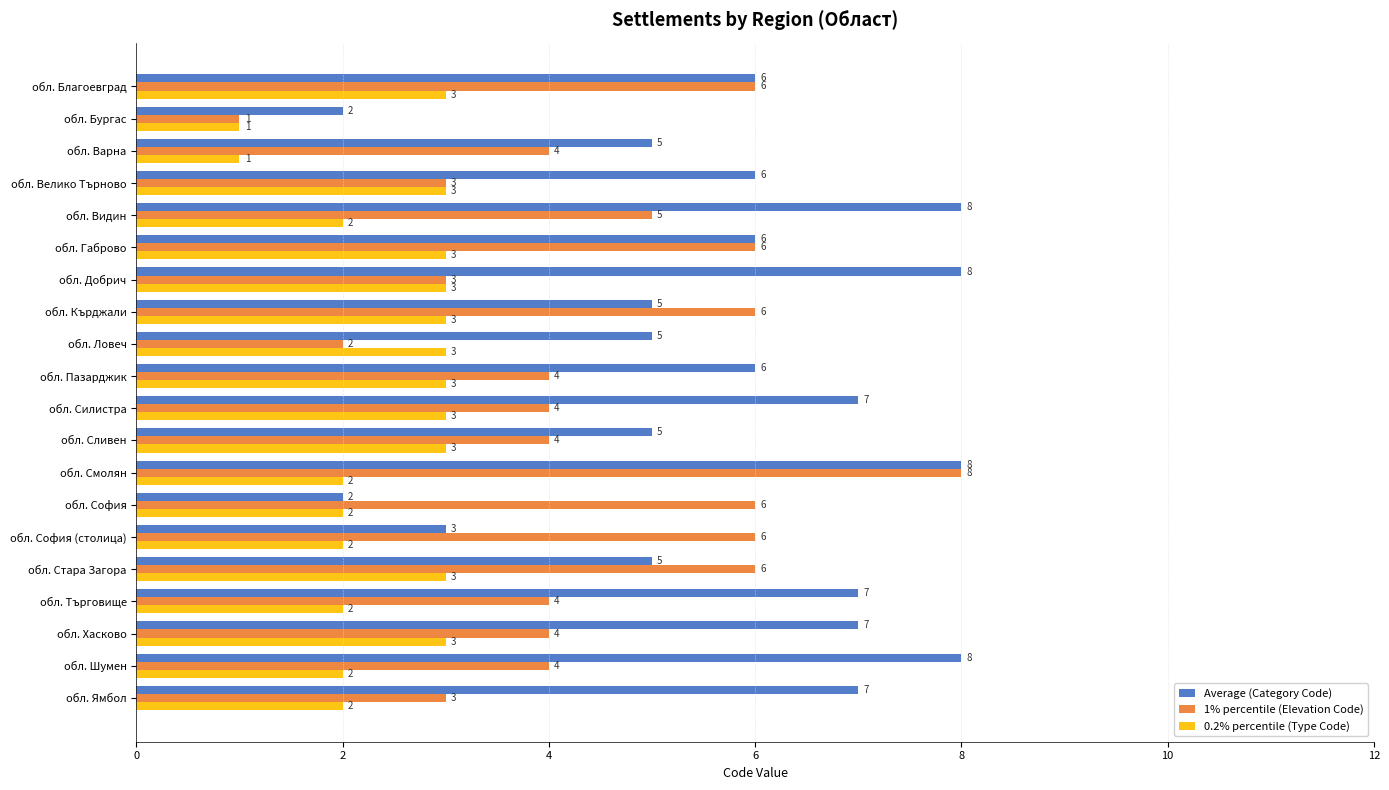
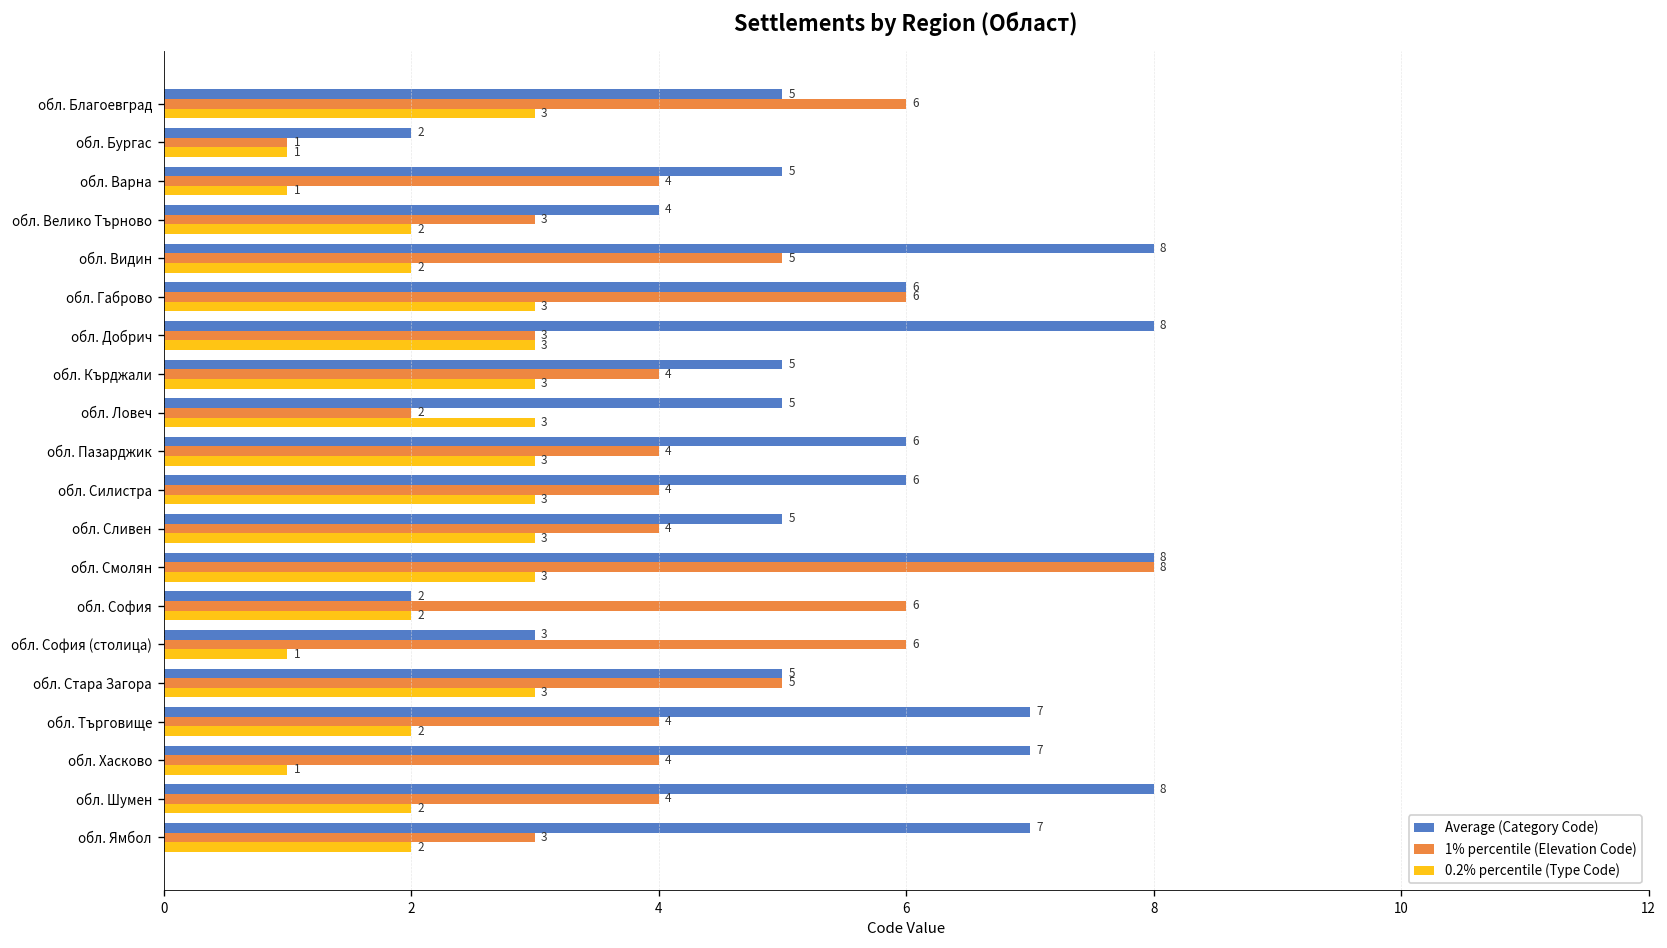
  {
    "Average (Category Code)": {
-     "обл. Благоевград": 6,
+     "обл. Благоевград": 5,
      "обл. Бургас": 2,
      "обл. Варна": 5,
-     "обл. Велико Търново": 6,
+     "обл. Велико Търново": 4,
      "обл. Видин": 8,
      "обл. Добрич": 8,
      "обл. Кърджали": 5,
      "обл. Ловеч": 5,
      "обл. Пазарджик": 6,
-     "обл. Силистра": 7,
+     "обл. Силистра": 6,
      "обл. Сливен": 5,
      "обл. София": 2,
      "обл. София (столица)": 3,
      "обл. Стара Загора": 5,
      "обл. Търговище": 7,
      "обл. Хасково": 7,
      "обл. Шумен": 8,
      "обл. Ямбол": 7
    },
    "1% percentile (Elevation Code)": {
      "обл. Варна": 4,
      "обл. Видин": 5,
-     "обл. Кърджали": 6,
+     "обл. Кърджали": 4,
      "обл. Ловеч": 2,
      "обл. Пазарджик": 4,
      "обл. Силистра": 4,
      "обл. Сливен": 4,
      "обл. София": 6,
      "обл. София (столица)": 6,
-     "обл. Стара Загора": 6,
+     "обл. Стара Загора": 5,
      "обл. Търговище": 4,
      "обл. Хасково": 4,
      "обл. Шумен": 4,
      "обл. Ямбол": 3
    },
    "0.2% percentile (Type Code)": {
      "обл. Благоевград": 3,
      "обл. Варна": 1,
-     "обл. Велико Търново": 3,
+     "обл. Велико Търново": 2,
      "обл. Видин": 2,
      "обл. Габрово": 3,
      "обл. Кърджали": 3,
      "обл. Ловеч": 3,
      "обл. Пазарджик": 3,
      "обл. Силистра": 3,
      "обл. Сливен": 3,
-     "обл. Смолян": 2,
+     "обл. Смолян": 3,
      "обл. София": 2,
-     "обл. София (столица)": 2,
+     "обл. София (столица)": 1,
      "обл. Стара Загора": 3,
      "обл. Търговище": 2,
-     "обл. Хасково": 3,
+     "обл. Хасково": 1,
      "обл. Шумен": 2,
      "обл. Ямбол": 2
    }
  }
